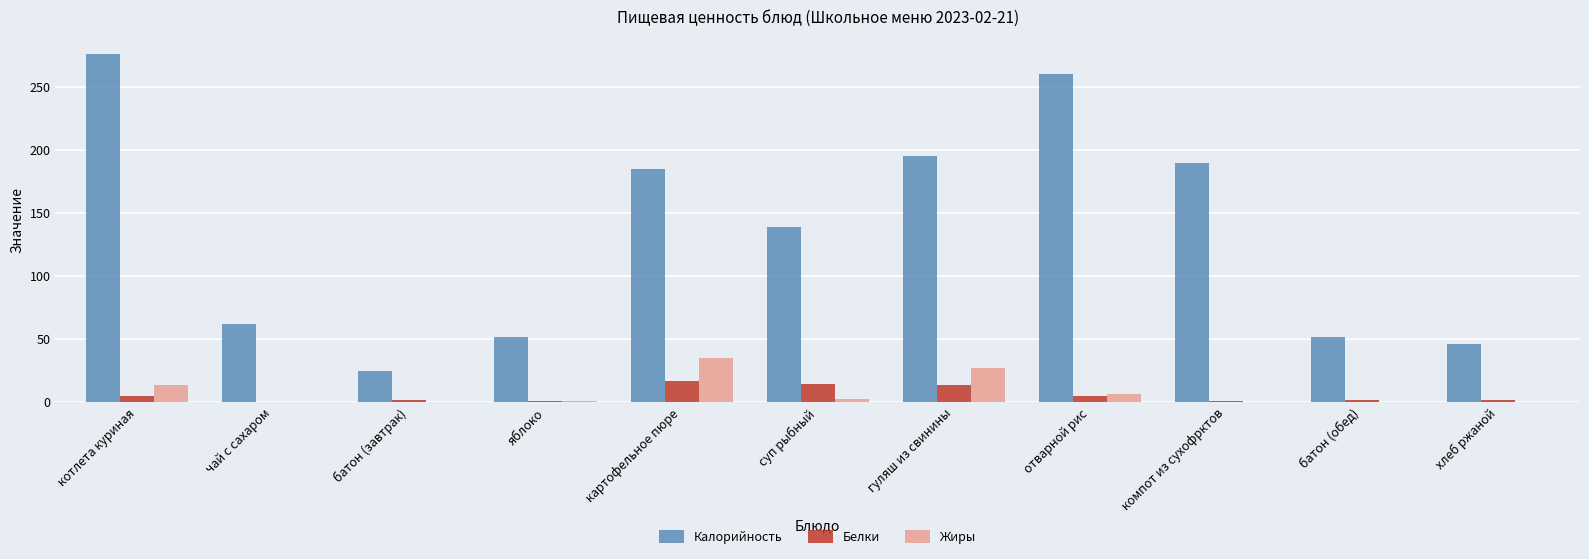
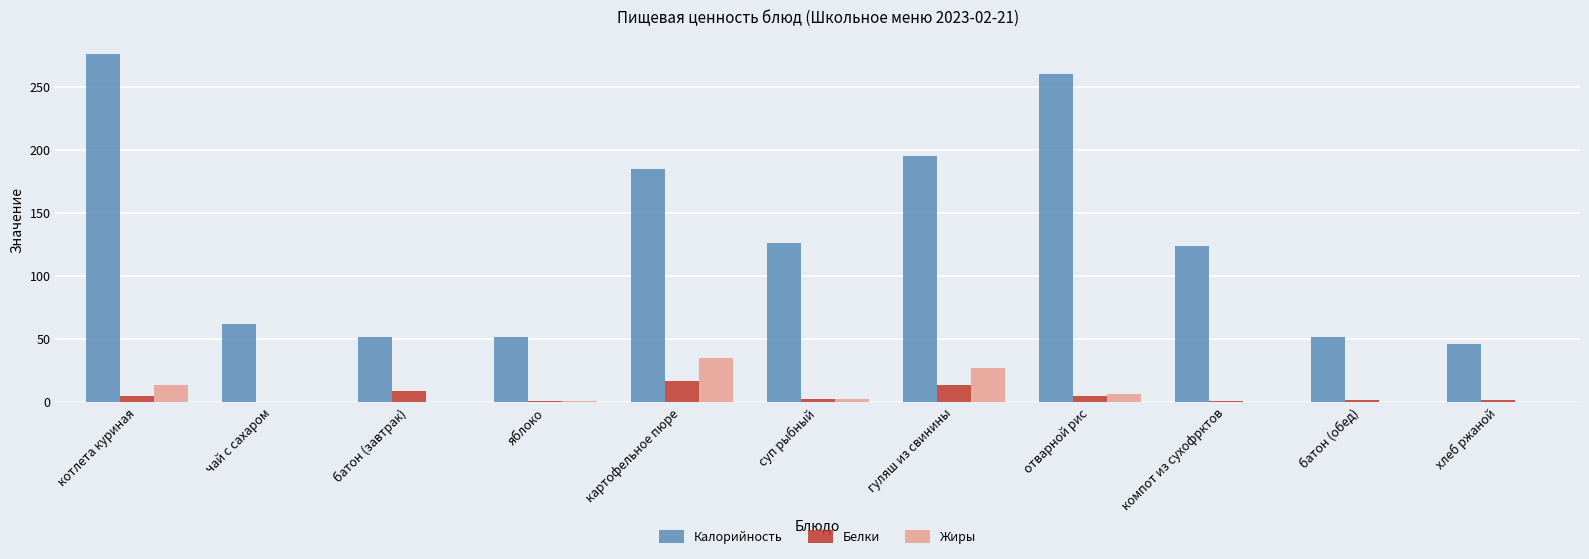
  {
    "Калорийность": {
      "котлета куриная": 276,
      "чай с сахаром": 62,
-     "батон (завтрак)": 25,
+     "батон (завтрак)": 52,
      "яблоко": 52,
      "картофельное пюре": 185,
-     "суп рыбный": 139,
+     "суп рыбный": 126,
      "гуляш из свинины": 195,
      "отварной рис": 260,
-     "компот из сухофрктов": 190,
+     "компот из сухофрктов": 124,
      "батон (обед)": 52,
      "хлеб ржаной": 46
    },
    "Белки": {
      "котлета куриная": 5,
-     "батон (завтрак)": 2,
+     "батон (завтрак)": 9,
      "картофельное пюре": 17,
-     "суп рыбный": 14,
+     "суп рыбный": 3,
      "гуляш из свинины": 14,
      "отварной рис": 5,
      "батон (обед)": 2,
      "хлеб ржаной": 2
    },
    "Жиры": {
      "котлета куриная": 14,
      "картофельное пюре": 35,
      "суп рыбный": 3,
      "гуляш из свинины": 27,
      "отварной рис": 6,
      "компот из сухофрктов": 0
    }
  }
